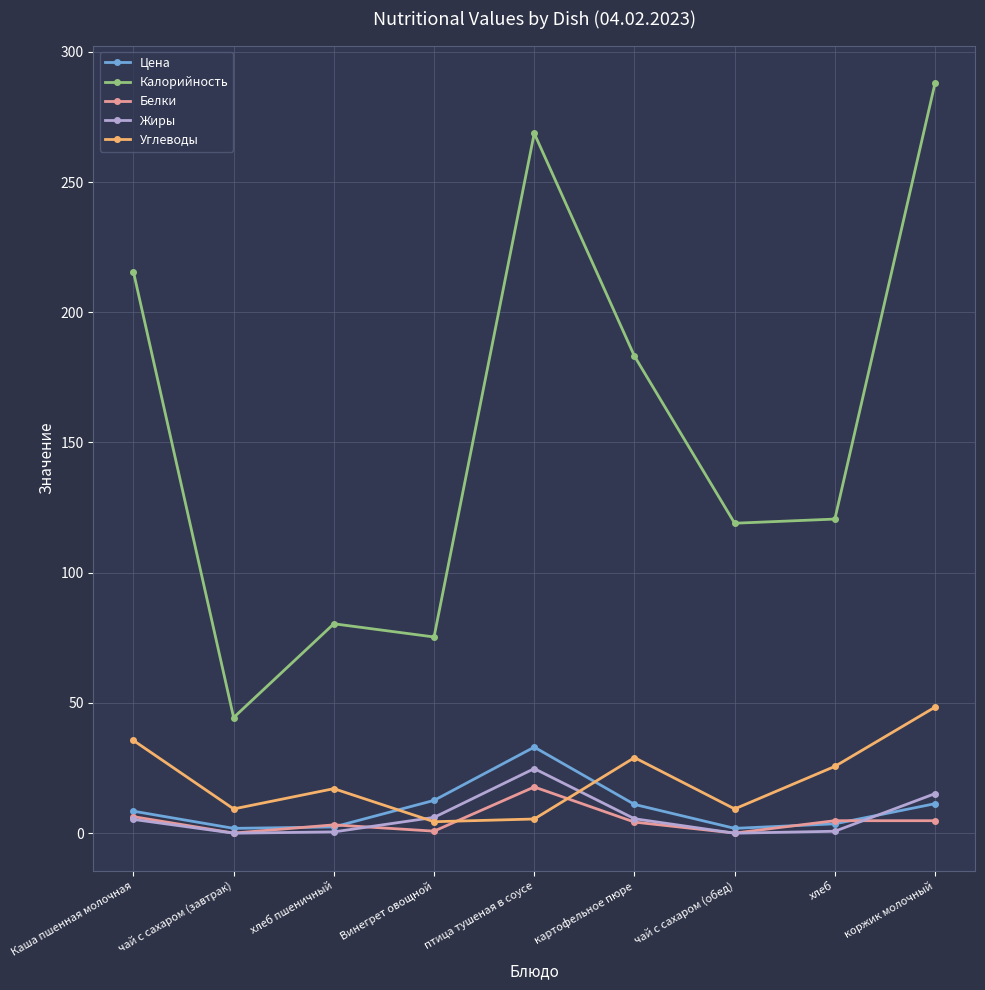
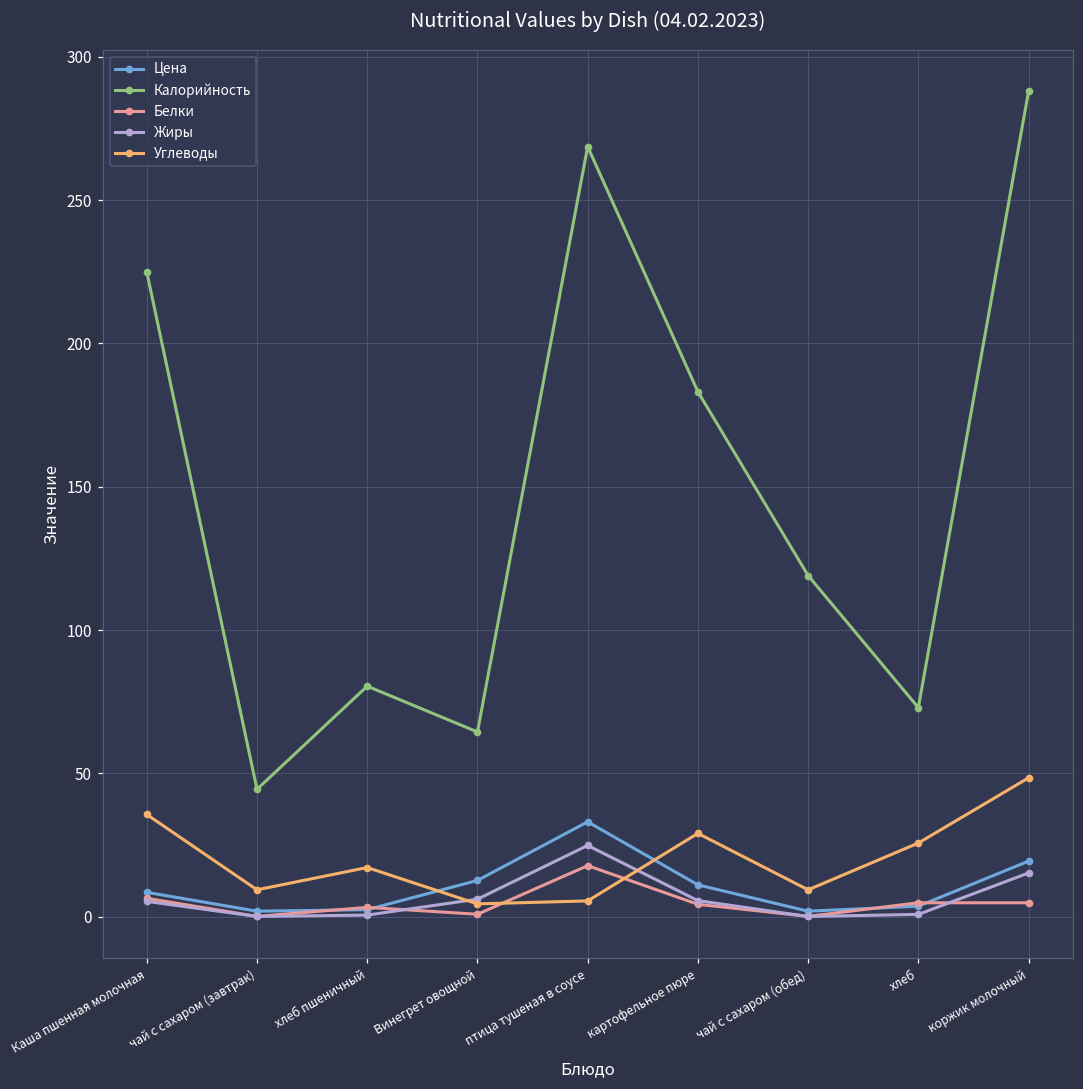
  {
    "Цена": {
      "Каша пшенная молочная": 8,
      "чай с сахаром (завтрак)": 2,
      "Винегрет овощной": 13,
      "птица тушеная в соусе": 33,
      "картофельное пюре": 11,
      "чай с сахаром (обед)": 2,
      "хлеб": 4,
-     "коржик молочный": 11
+     "коржик молочный": 19
    },
    "Калорийность": {
-     "Каша пшенная молочная": 216,
+     "Каша пшенная молочная": 225,
      "чай с сахаром (завтрак)": 44,
      "хлеб пшеничный": 80,
-     "Винегрет овощной": 75,
+     "Винегрет овощной": 64,
      "птица тушеная в соусе": 269,
      "картофельное пюре": 183,
      "чай с сахаром (обед)": 119,
-     "хлеб": 121,
+     "хлеб": 73,
      "коржик молочный": 288
    },
    "Жиры": {
      "Каша пшенная молочная": 5,
      "хлеб пшеничный": 1,
      "Винегрет овощной": 6,
      "птица тушеная в соусе": 25,
      "картофельное пюре": 6,
      "хлеб": 1,
      "коржик молочный": 15
    }
  }
